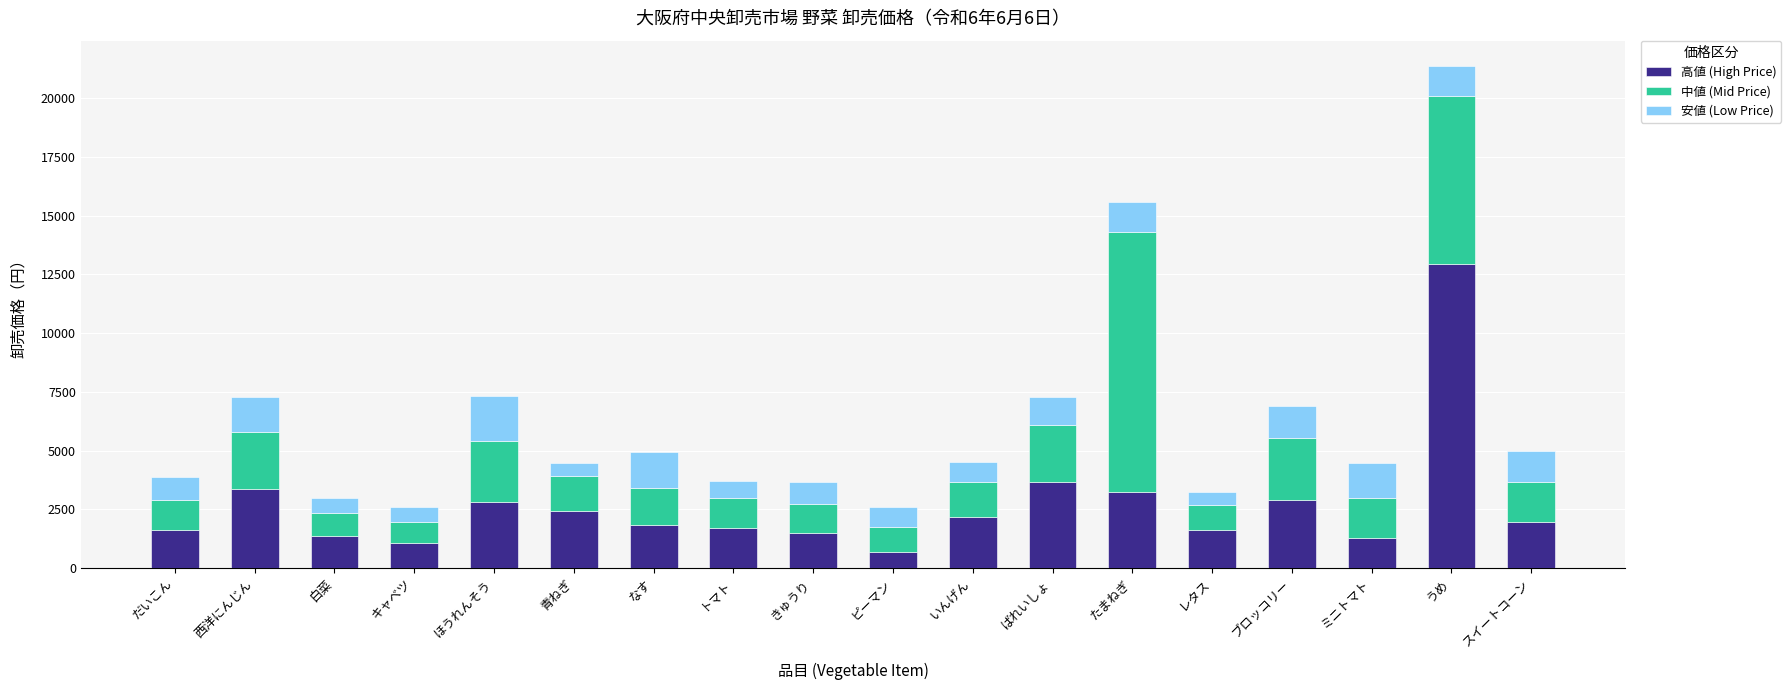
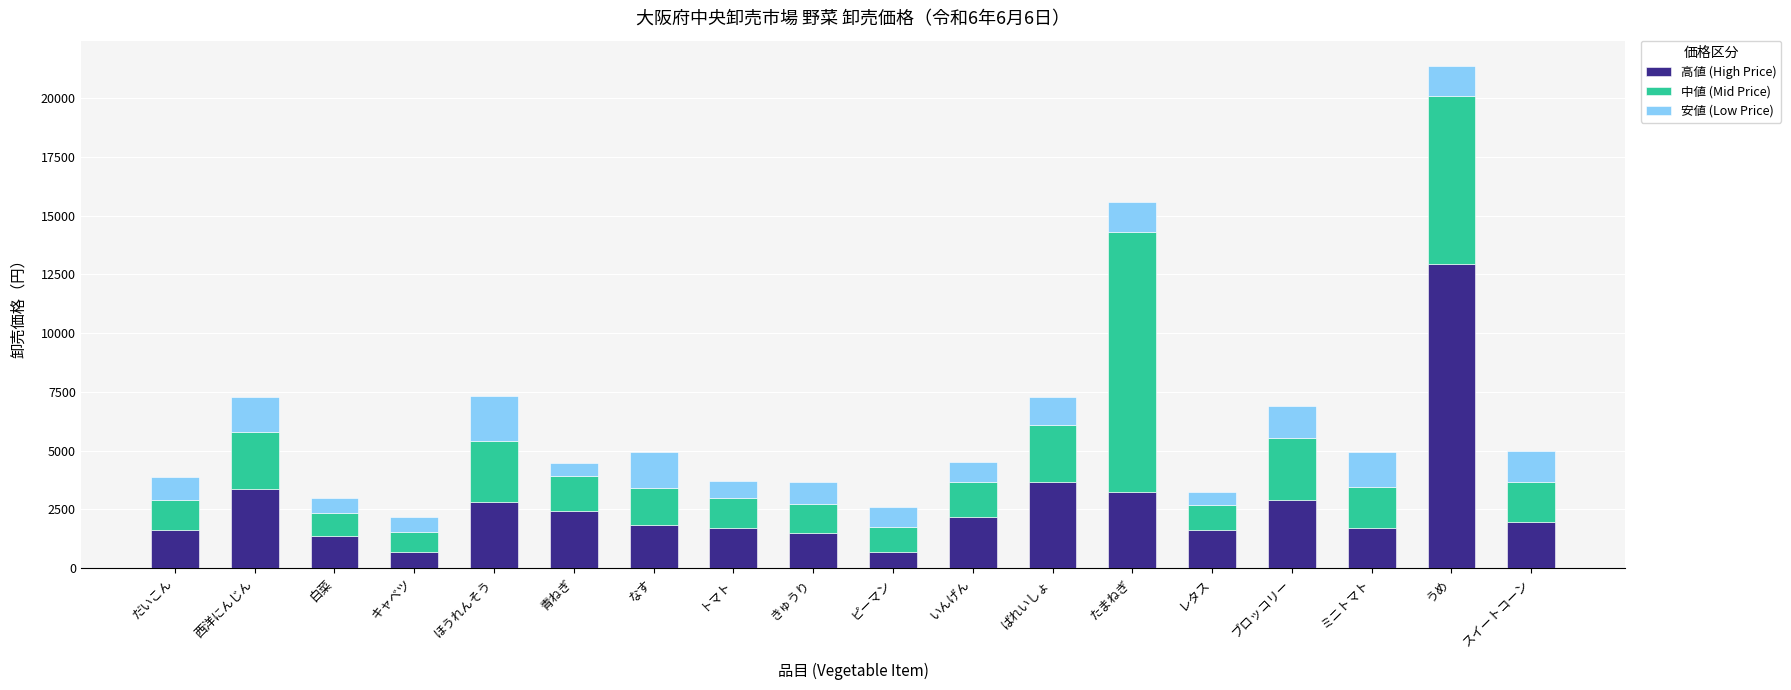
  {
    "高値 (High Price)": {
      "だいこん": 1600,
      "西洋にんじん": 3300,
      "白菜": 1400,
-     "キャベツ": 1100,
+     "キャベツ": 700,
      "ほうれんそう": 2800,
      "青ねぎ": 2400,
      "なす": 1800,
      "トマト": 1700,
      "きゅうり": 1500,
      "ピーマン": 700,
      "いんげん": 2200,
      "ばれいしょ": 3700,
      "たまねぎ": 3200,
      "レタス": 1600,
      "ブロッコリー": 2900,
-     "ミニトマト": 1300,
+     "ミニトマト": 1700,
      "うめ": 13000,
      "スイートコーン": 1900
    },
    "中値 (Mid Price)": {
      "だいこん": 1300,
      "西洋にんじん": 2400,
      "白菜": 1000,
      "キャベツ": 900,
      "ほうれんそう": 2600,
      "青ねぎ": 1500,
      "なす": 1600,
      "トマト": 1200,
      "きゅうり": 1200,
      "ピーマン": 1100,
      "いんげん": 1500,
      "ばれいしょ": 2400,
      "たまねぎ": 11000,
      "レタス": 1100,
      "ブロッコリー": 2600,
      "ミニトマト": 1700,
      "うめ": 7100,
      "スイートコーン": 1700
    },
    "安値 (Low Price)": {
      "だいこん": 1000,
      "西洋にんじん": 1500,
      "白菜": 600,
      "キャベツ": 600,
      "ほうれんそう": 1900,
      "青ねぎ": 500,
      "なす": 1600,
      "トマト": 800,
      "きゅうり": 900,
      "ピーマン": 900,
      "いんげん": 900,
      "ばれいしょ": 1200,
      "たまねぎ": 1300,
      "レタス": 500,
      "ブロッコリー": 1400,
      "ミニトマト": 1500,
      "うめ": 1300,
      "スイートコーン": 1300
    }
  }
